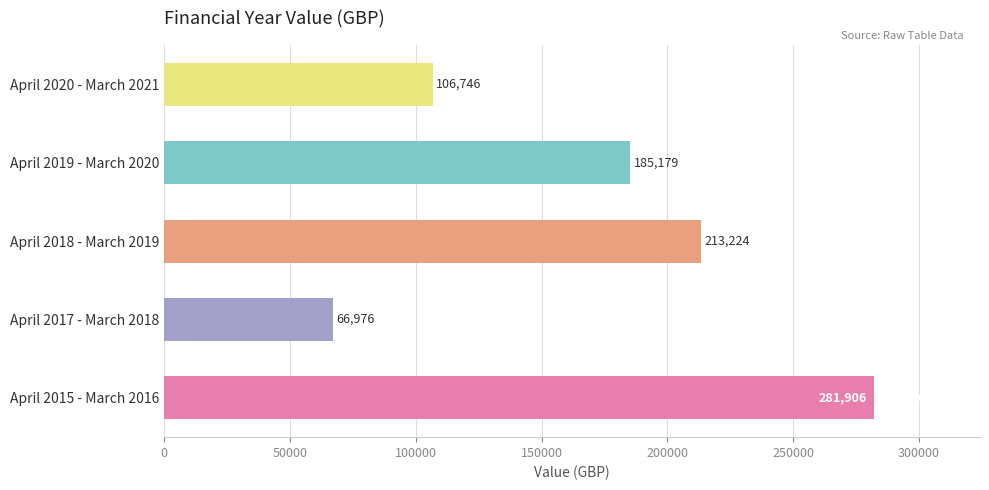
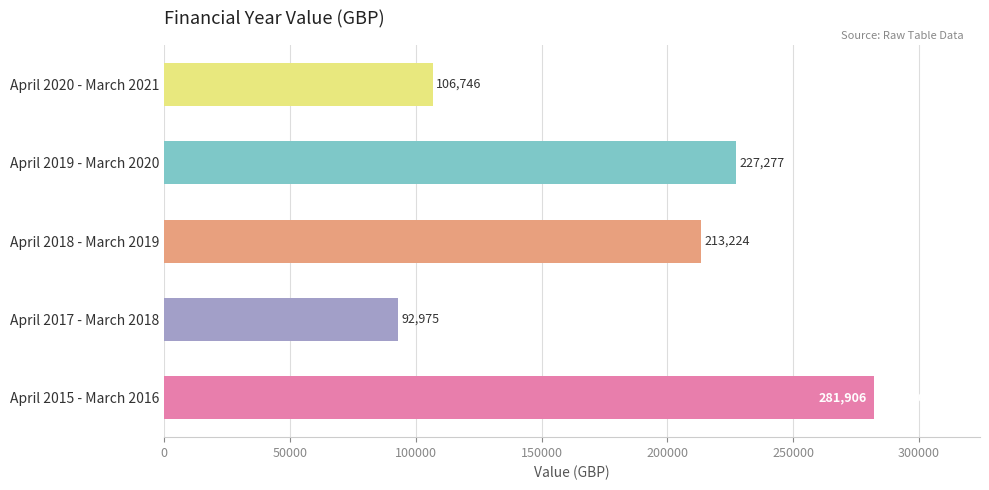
  {
    "April 2020 - March 2021": "106,746",
-   "April 2019 - March 2020": "185,179",
-   "April 2017 - March 2018": "66,976",
+   "April 2019 - March 2020": "227,277",
+   "April 2017 - March 2018": "92,975",
    "April 2015 - March 2016": "281,906"
  }
